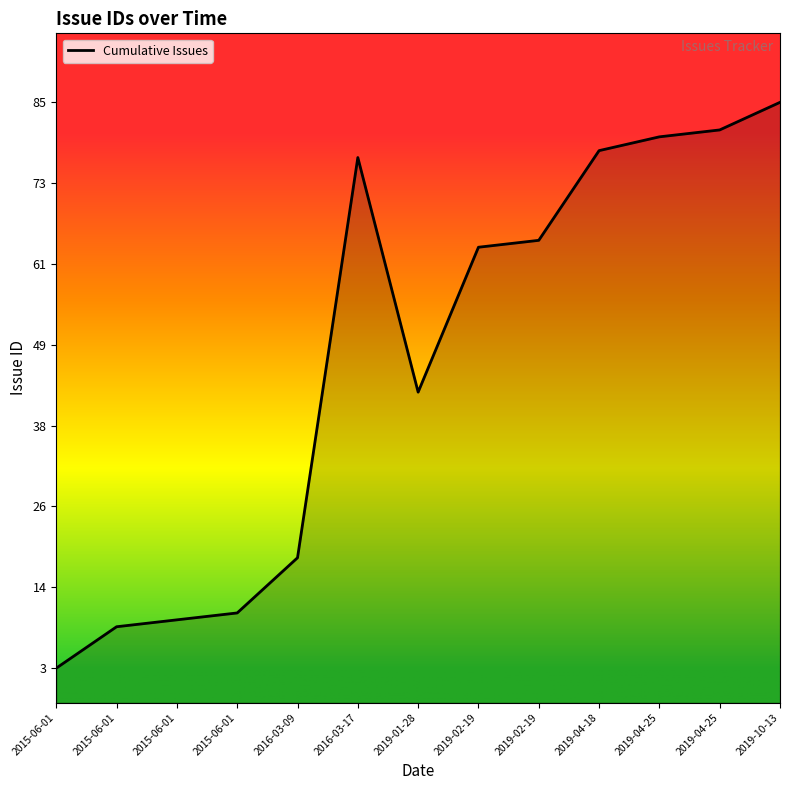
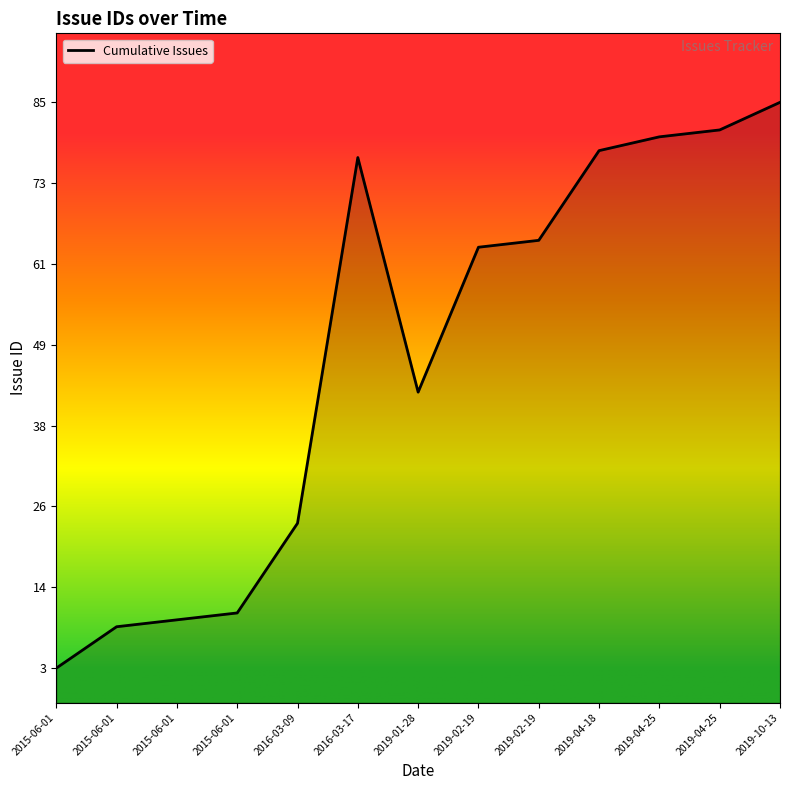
  {
-   "2016-03-09": 19,
+   "2016-03-09": 24,
    "2016-03-17": 77,
    "2019-01-28": 43,
    "2019-04-18": 78,
    "2019-10-13": 85
  }
